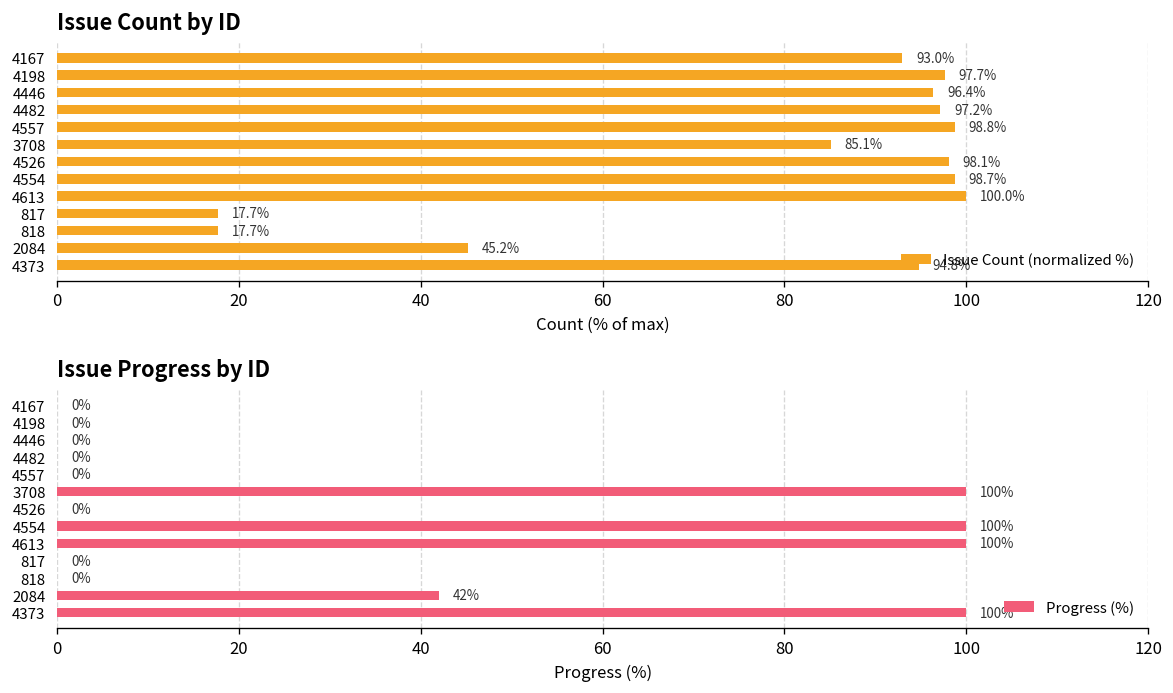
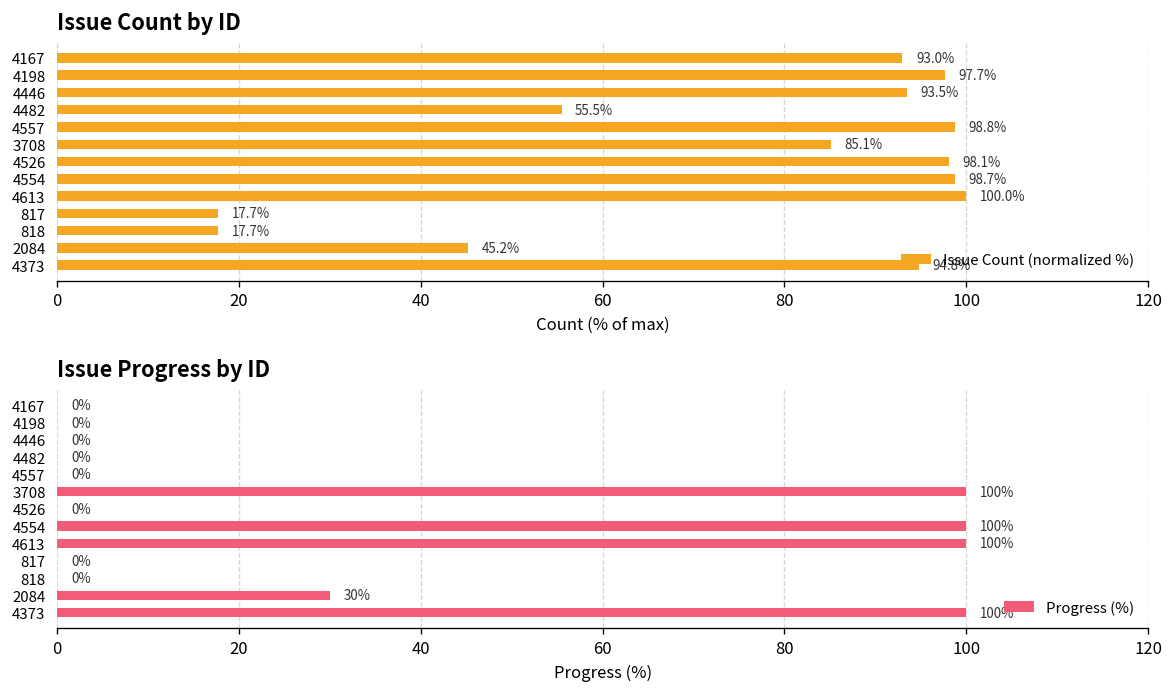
  {
    "Issue Count by ID": {
      "4167": "93.0%",
      "4198": "97.7%",
-     "4446": "96.4%",
-     "4482": "97.2%",
+     "4446": "93.5%",
+     "4482": "55.5%",
      "4557": "98.8%",
      "3708": "85.1%",
      "4526": "98.1%",
      "4554": "98.7%",
      "4613": "100.0%",
      "817": "17.7%",
      "818": "17.7%",
      "2084": "45.2%",
      "4373": "94.8%"
    },
    "Issue Progress by ID": {
      "4167": "0%",
      "4198": "0%",
      "4446": "0%",
      "4482": "0%",
      "4557": "0%",
      "3708": "100%",
      "4526": "0%",
      "4554": "100%",
      "4613": "100%",
      "817": "0%",
      "818": "0%",
-     "2084": "42%",
+     "2084": "30%",
      "4373": "100%"
    }
  }
